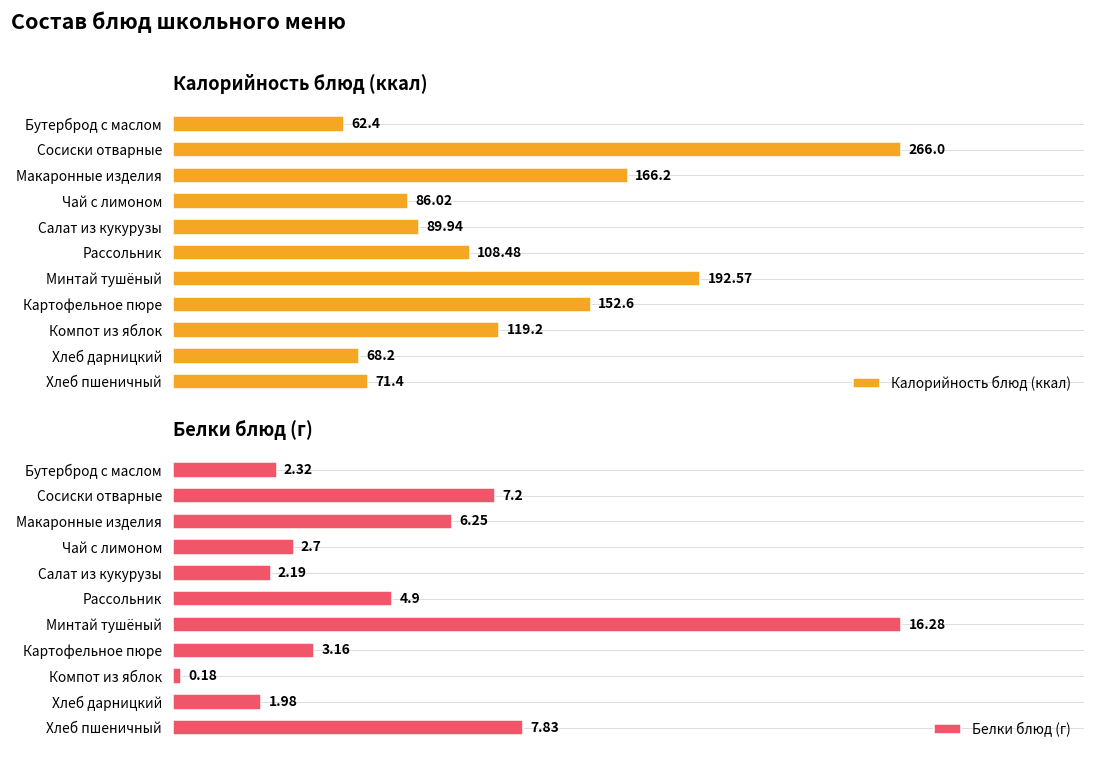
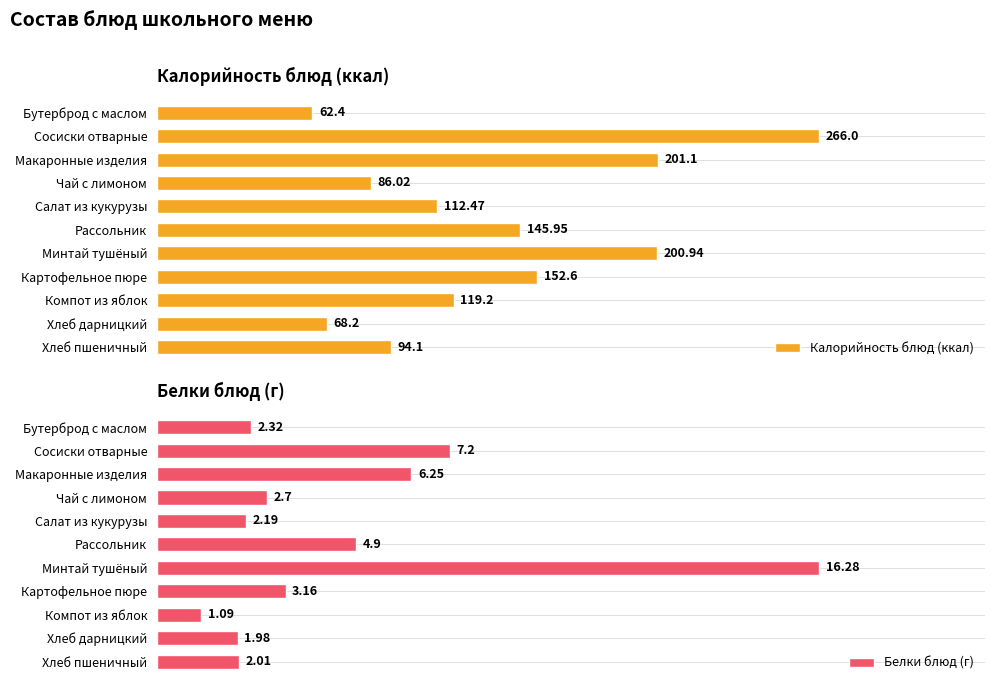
  {
    "Калорийность блюд (ккал)": {
      "Бутерброд с маслом": 62.4,
      "Сосиски отварные": 266.0,
-     "Макаронные изделия": 166.2,
+     "Макаронные изделия": 201.1,
      "Чай с лимоном": 86.02,
-     "Салат из кукурузы": 89.94,
-     "Рассольник": 108.48,
-     "Минтай тушёный": 192.57,
+     "Салат из кукурузы": 112.47,
+     "Рассольник": 145.95,
+     "Минтай тушёный": 200.94,
      "Картофельное пюре": 152.6,
      "Компот из яблок": 119.2,
      "Хлеб дарницкий": 68.2,
-     "Хлеб пшеничный": 71.4
+     "Хлеб пшеничный": 94.1
    },
    "Белки блюд (г)": {
      "Бутерброд с маслом": 2.32,
      "Сосиски отварные": 7.2,
      "Макаронные изделия": 6.25,
      "Чай с лимоном": 2.7,
      "Салат из кукурузы": 2.19,
      "Рассольник": 4.9,
      "Минтай тушёный": 16.28,
      "Картофельное пюре": 3.16,
-     "Компот из яблок": 0.18,
+     "Компот из яблок": 1.09,
      "Хлеб дарницкий": 1.98,
-     "Хлеб пшеничный": 7.83
+     "Хлеб пшеничный": 2.01
    }
  }
